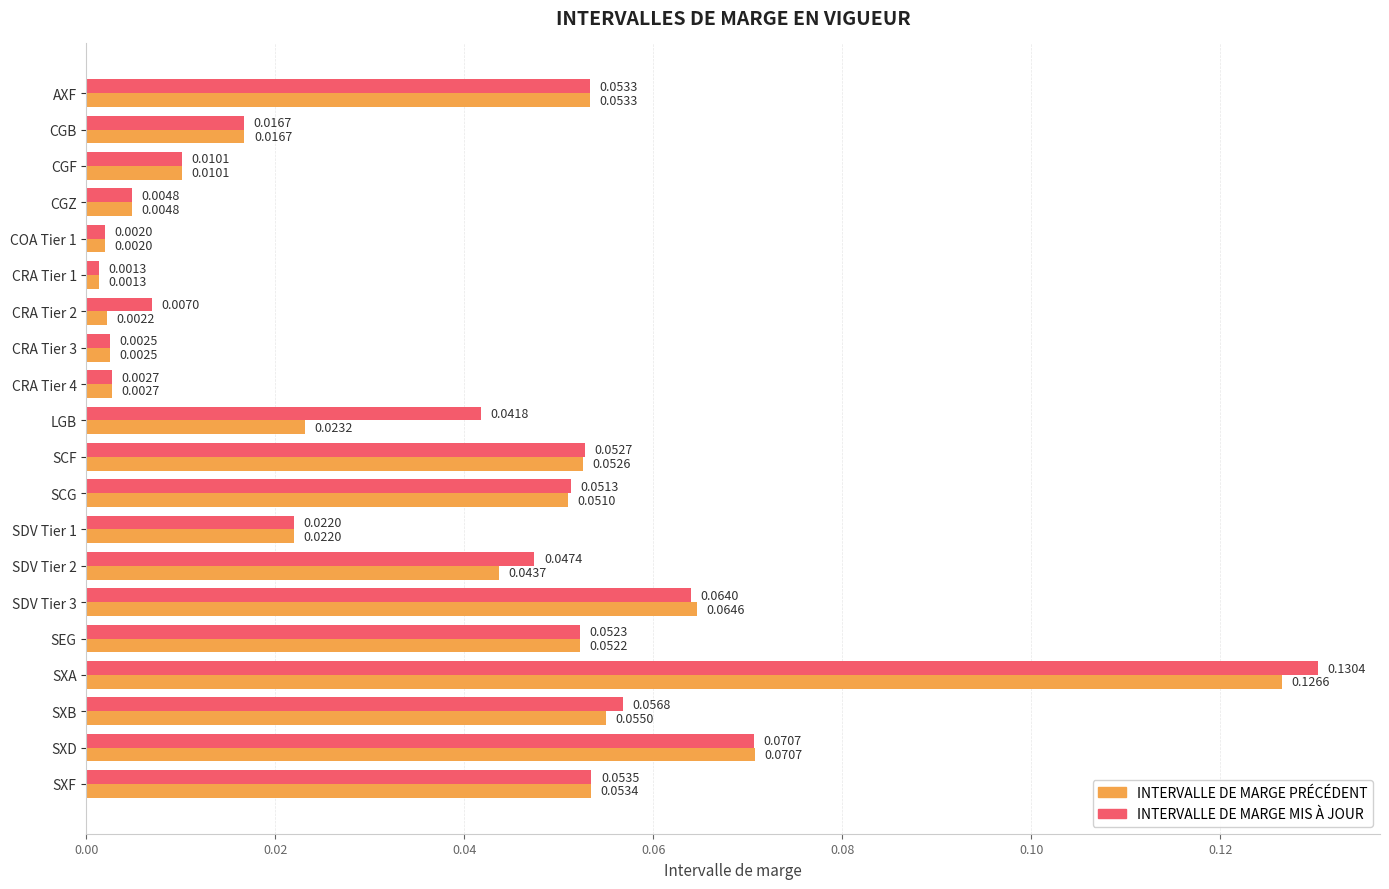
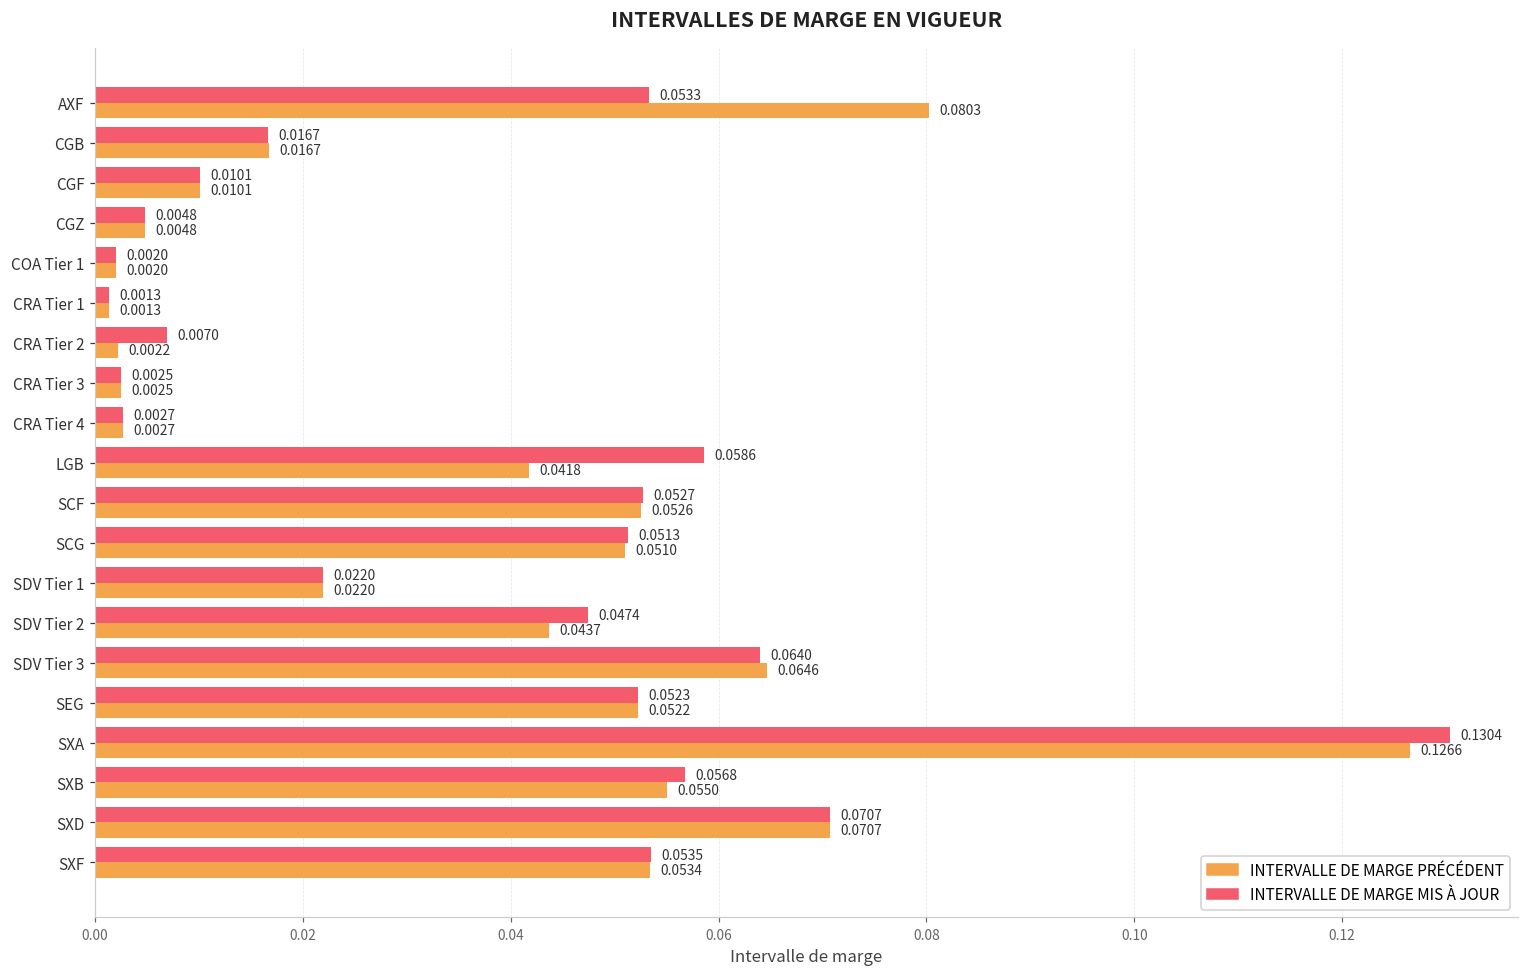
  {
    "INTERVALLE DE MARGE PRÉCÉDENT": {
-     "AXF": 0.0533,
+     "AXF": 0.0803,
      "CGB": 0.0167,
      "CGF": 0.0101,
      "CGZ": 0.0048,
      "COA Tier 1": 0.0020,
      "CRA Tier 1": 0.0013,
      "CRA Tier 2": 0.0022,
      "CRA Tier 3": 0.0025,
      "CRA Tier 4": 0.0027,
-     "LGB": 0.0232,
+     "LGB": 0.0418,
      "SCF": 0.0526,
      "SCG": 0.0510,
      "SDV Tier 1": 0.0220,
      "SDV Tier 2": 0.0437,
      "SDV Tier 3": 0.0646,
      "SEG": 0.0522,
      "SXA": 0.1266,
      "SXB": 0.0550,
      "SXD": 0.0707,
      "SXF": 0.0534
    },
    "INTERVALLE DE MARGE MIS À JOUR": {
      "AXF": 0.0533,
      "CGB": 0.0167,
      "CGF": 0.0101,
      "CGZ": 0.0048,
      "COA Tier 1": 0.0020,
      "CRA Tier 1": 0.0013,
      "CRA Tier 2": 0.0070,
      "CRA Tier 3": 0.0025,
      "CRA Tier 4": 0.0027,
-     "LGB": 0.0418,
+     "LGB": 0.0586,
      "SCF": 0.0527,
      "SCG": 0.0513,
      "SDV Tier 1": 0.0220,
      "SDV Tier 2": 0.0474,
      "SDV Tier 3": 0.0640,
      "SEG": 0.0523,
      "SXA": 0.1304,
      "SXB": 0.0568,
      "SXD": 0.0707,
      "SXF": 0.0535
    }
  }
